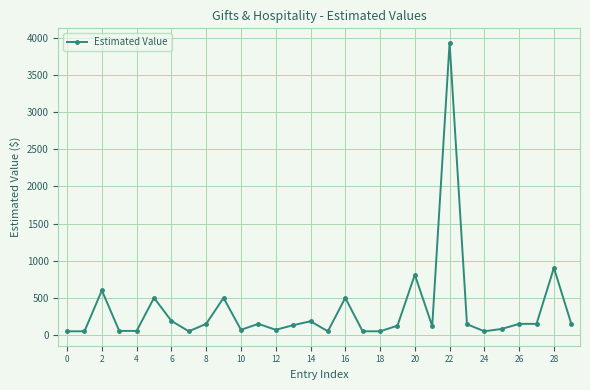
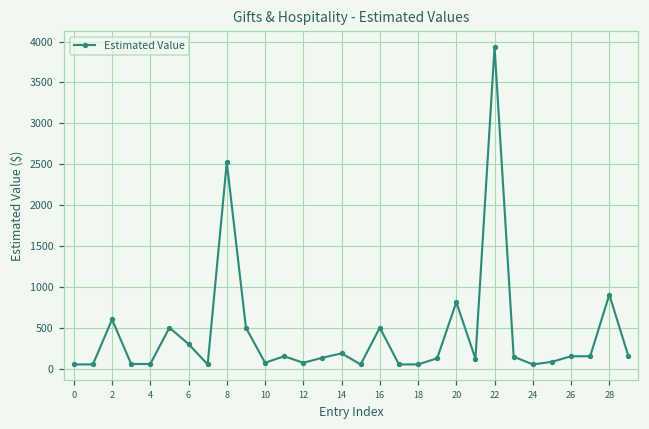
  {
    "0": 100,
    "2": 600,
    "4": 100,
-   "6": 200,
-   "8": 200,
+   "6": 300,
+   "8": 2500,
    "10": 100,
    "12": 100,
    "14": 200,
    "16": 500,
    "18": 100,
    "20": 800,
    "22": 3900,
    "24": 100,
    "26": 200,
    "28": 900
  }
